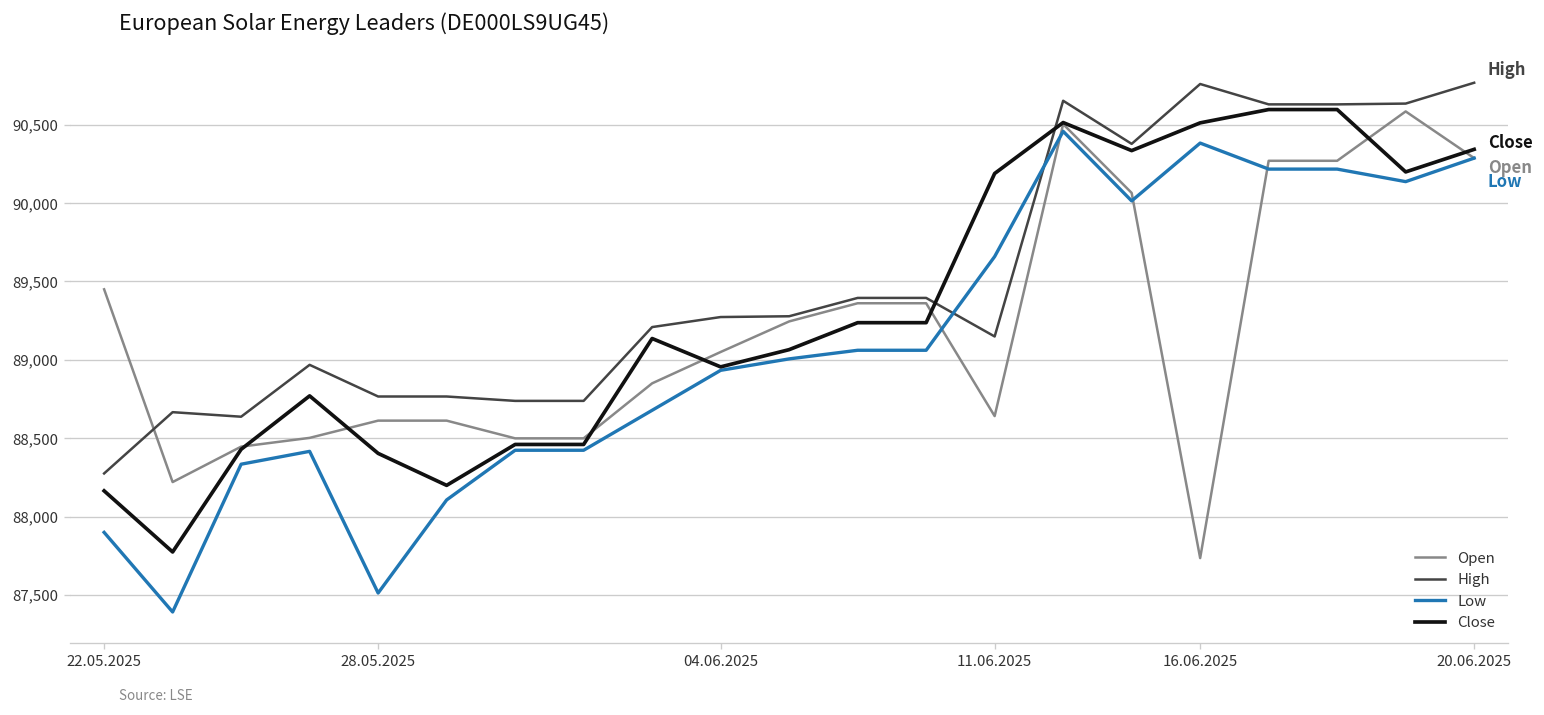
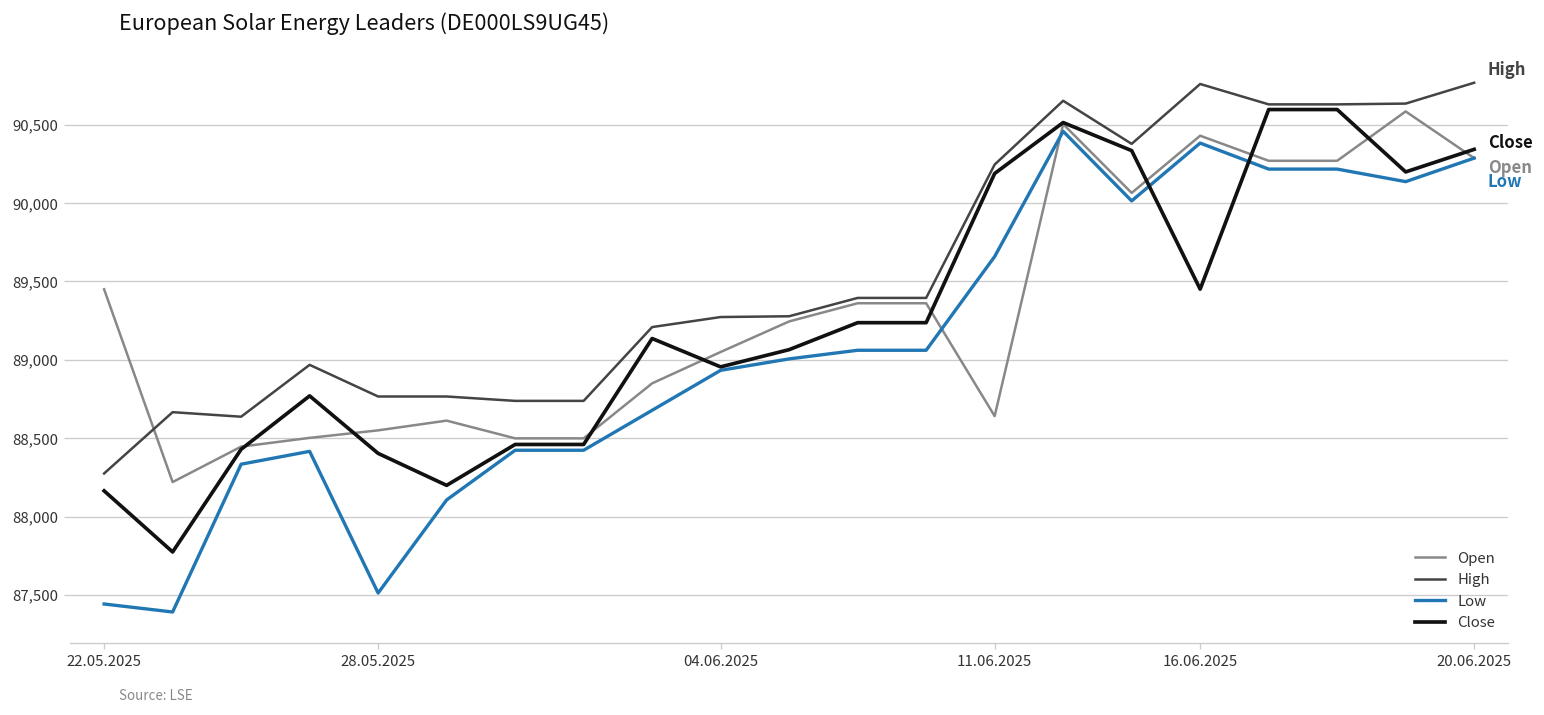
  {
    "Open": {
      "22.05.2025": "89,450",
-     "28.05.2025": "88,610",
+     "28.05.2025": "88,550",
      "04.06.2025": "89,050",
      "11.06.2025": "88,640",
-     "16.06.2025": "87,740"
+     "16.06.2025": "90,430"
    },
    "High": {
      "22.05.2025": "88,280",
      "28.05.2025": "88,770",
      "04.06.2025": "89,270",
-     "11.06.2025": "89,150",
+     "11.06.2025": "90,250",
      "16.06.2025": "90,760",
      "20.06.2025": "90,770"
    },
    "Low": {
-     "22.05.2025": "87,900",
+     "22.05.2025": "87,440",
      "28.05.2025": "87,510",
      "04.06.2025": "88,930",
      "11.06.2025": "89,660",
      "16.06.2025": "90,380"
    },
    "Close": {
      "22.05.2025": "88,160",
      "28.05.2025": "88,400",
      "04.06.2025": "88,960",
      "11.06.2025": "90,190",
-     "16.06.2025": "90,510",
+     "16.06.2025": "89,450",
      "20.06.2025": "90,340"
    }
  }
